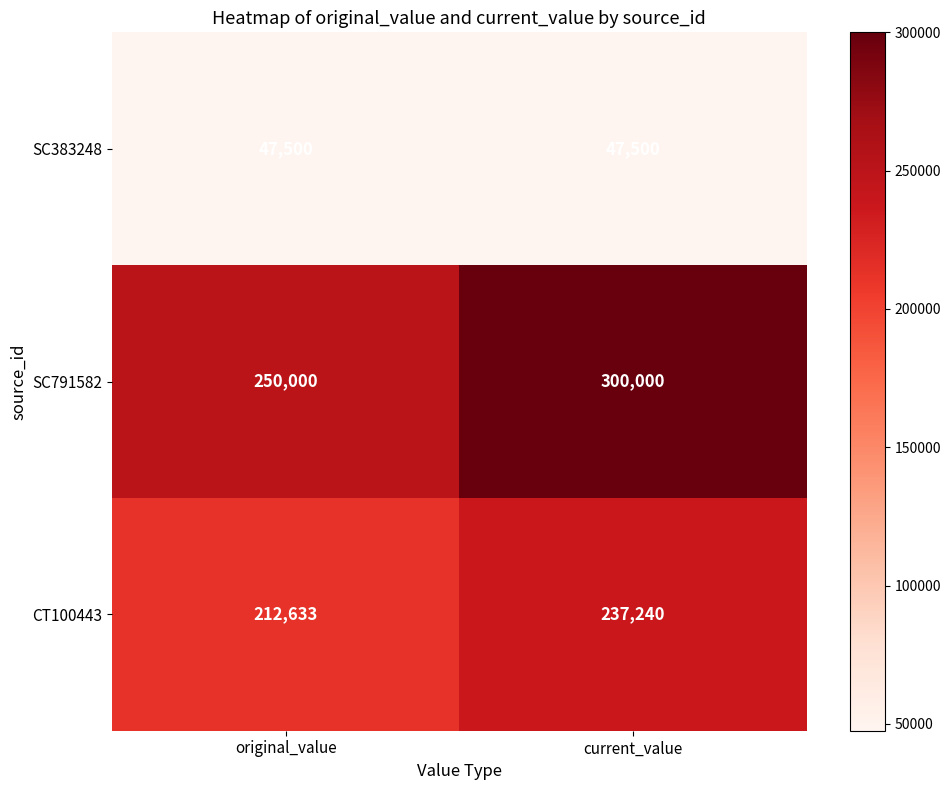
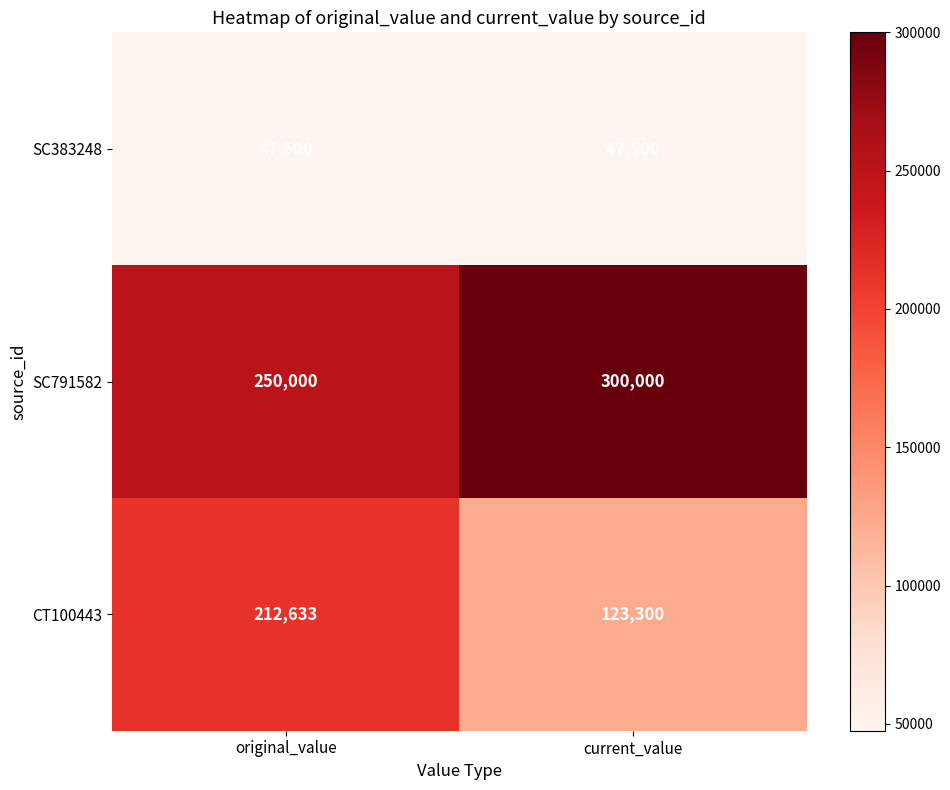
  {
    "SC791582": {
      "original_value": "250,000",
      "current_value": "300,000"
    },
    "CT100443": {
      "original_value": "212,633",
-     "current_value": "237,240"
+     "current_value": "123,300"
    }
  }
